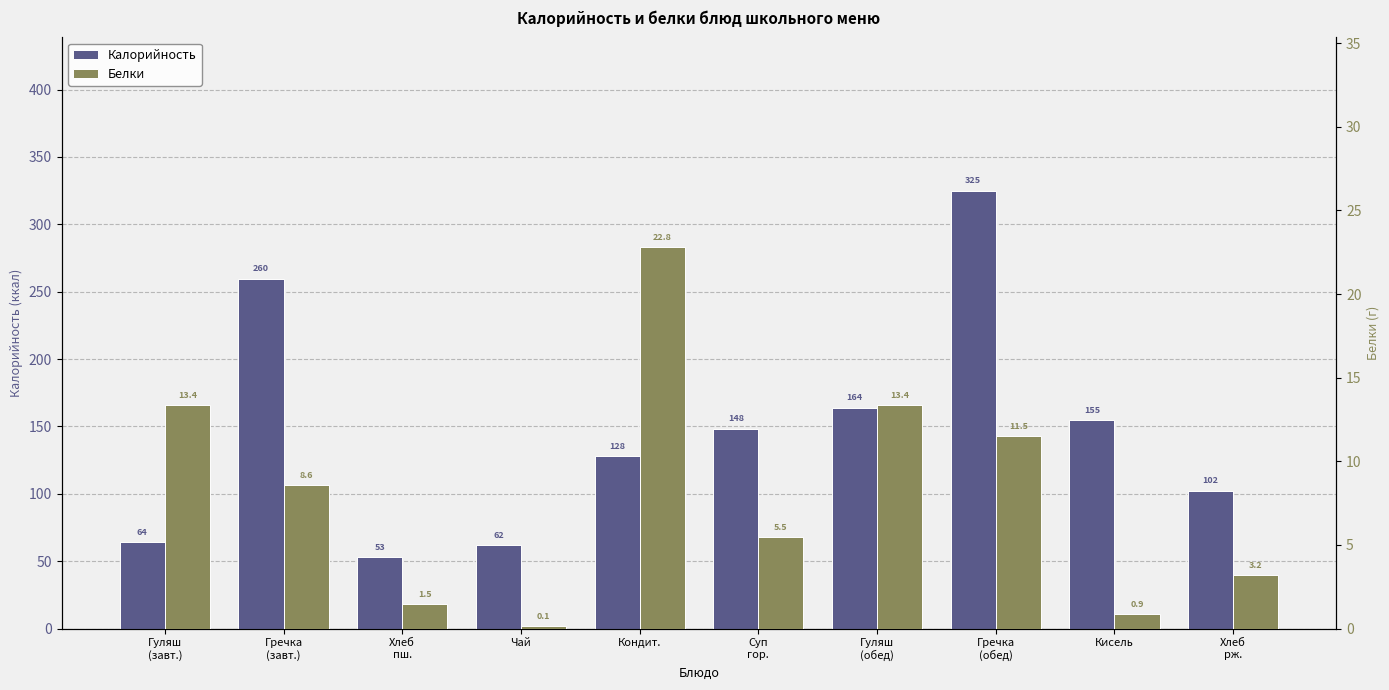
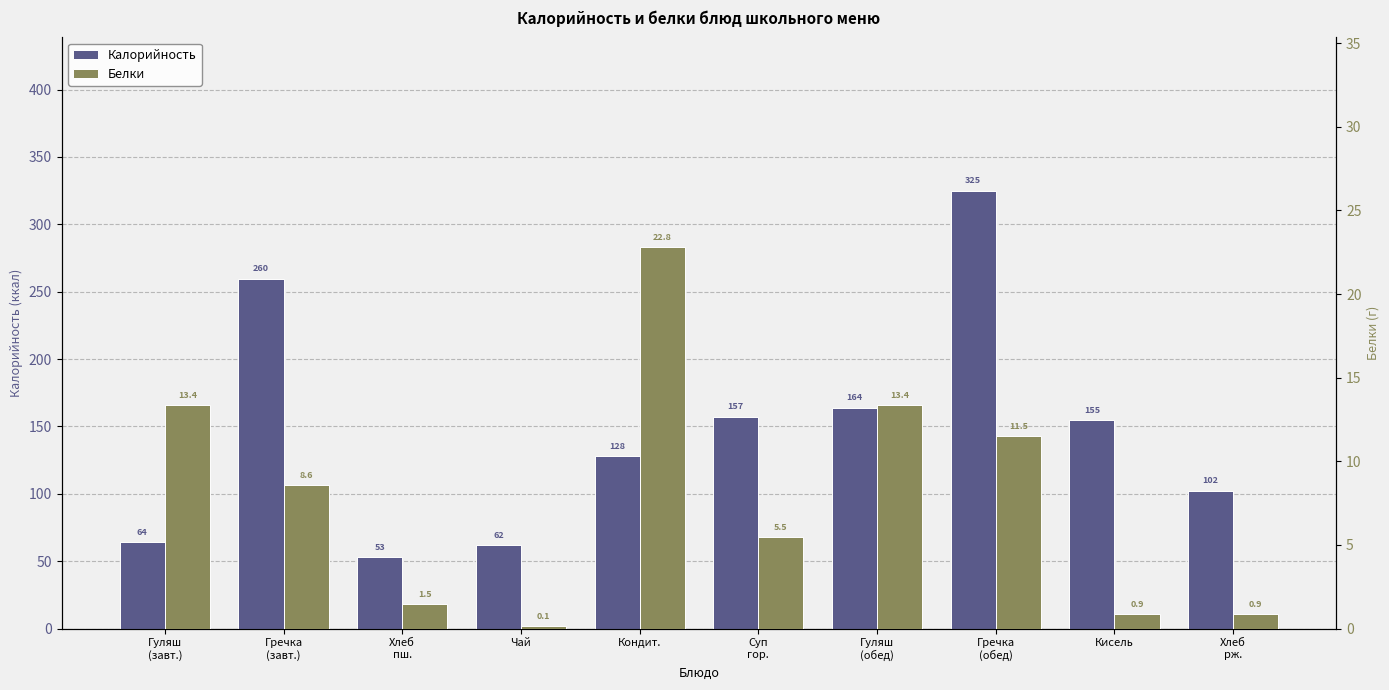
  {
    "Калорийность": {
      "Гуляш (завт.)": 64,
      "Гречка (завт.)": 260,
      "Хлеб пш.": 53,
      "Чай": 62,
      "Кондит.": 128,
-     "Суп гор.": 148,
+     "Суп гор.": 157,
      "Гуляш (обед)": 164,
      "Гречка (обед)": 325,
      "Кисель": 155,
      "Хлеб рж.": 102
    },
    "Белки": {
      "Гуляш (завт.)": 13.4,
      "Гречка (завт.)": 8.6,
      "Хлеб пш.": 1.5,
      "Чай": 0.1,
      "Кондит.": 22.8,
      "Суп гор.": 5.5,
      "Гуляш (обед)": 13.4,
      "Гречка (обед)": 11.5,
      "Кисель": 0.9,
-     "Хлеб рж.": 3.2
+     "Хлеб рж.": 0.9
    }
  }
